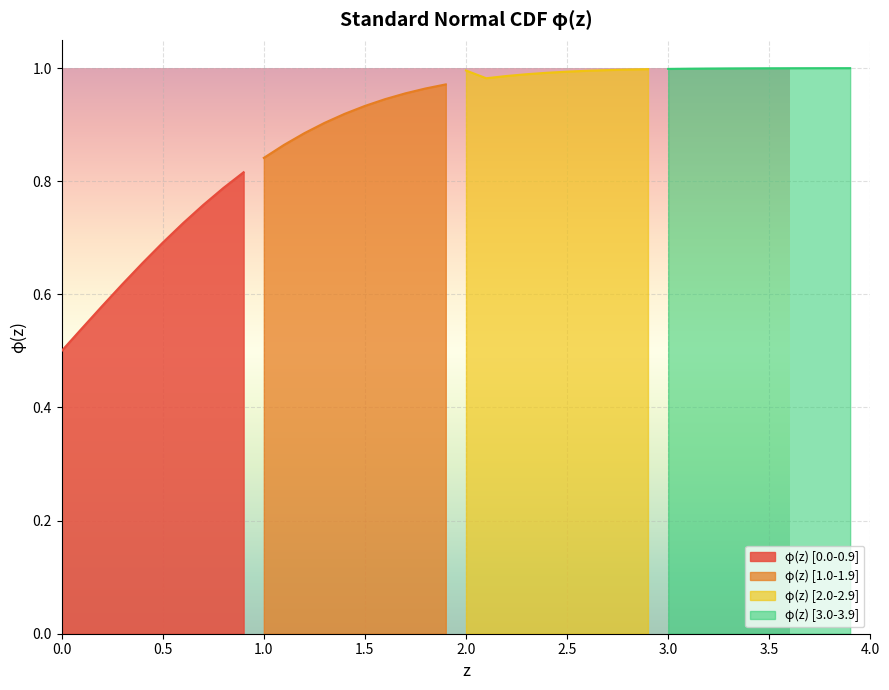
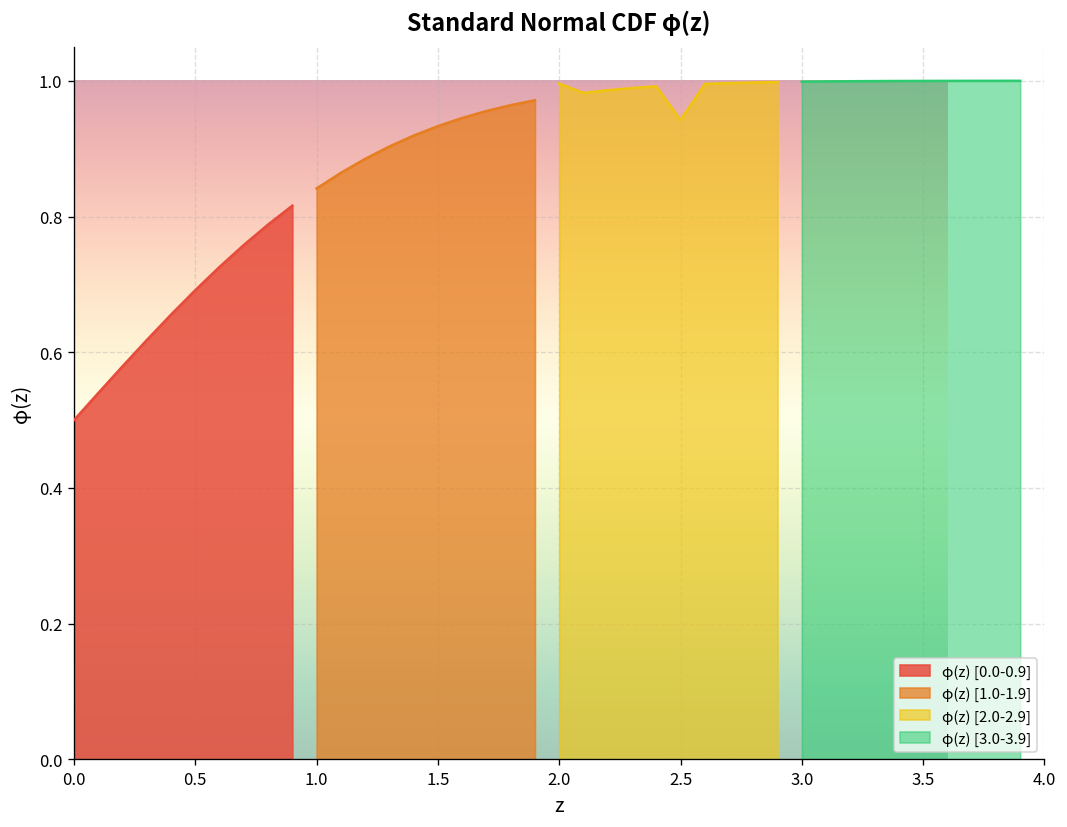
  {
    "φ(z) [2.0-2.9]": {
      "2.0": 1.00,
-     "2.5": 0.99
+     "2.5": 0.94
    },
    "φ(z) [3.0-3.9]": {
      "3.0": 1.00,
      "3.5": 1.00
    }
  }
